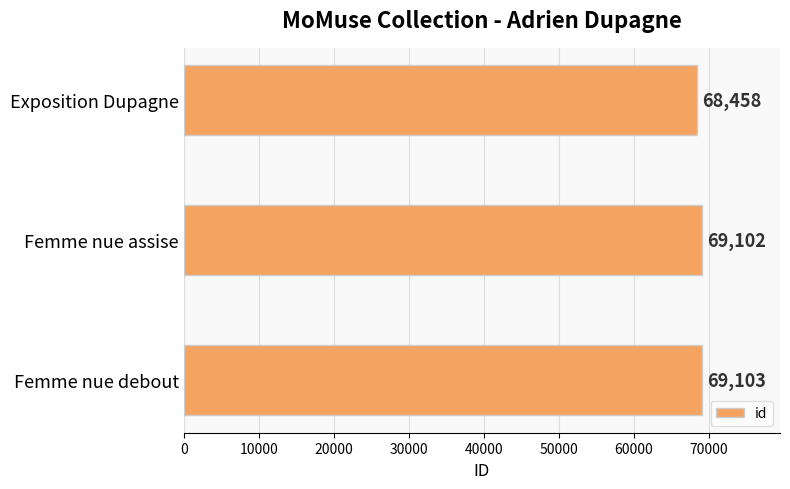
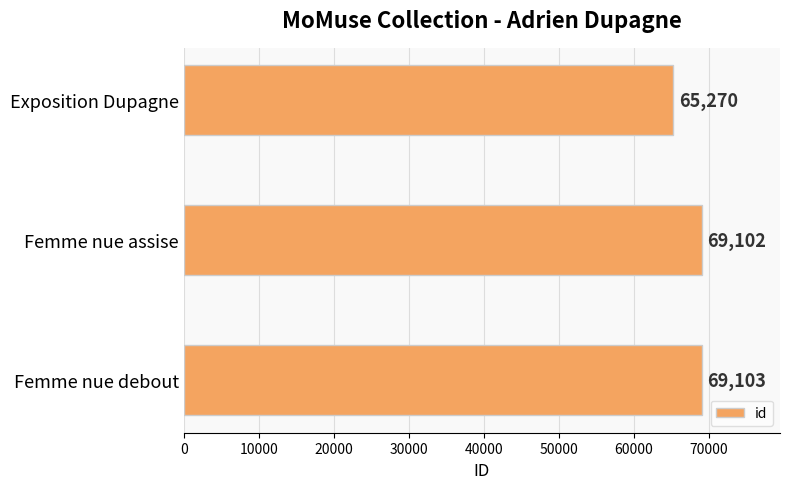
  {
-   "Exposition Dupagne": "68,458",
+   "Exposition Dupagne": "65,270",
    "Femme nue assise": "69,102",
    "Femme nue debout": "69,103"
  }
